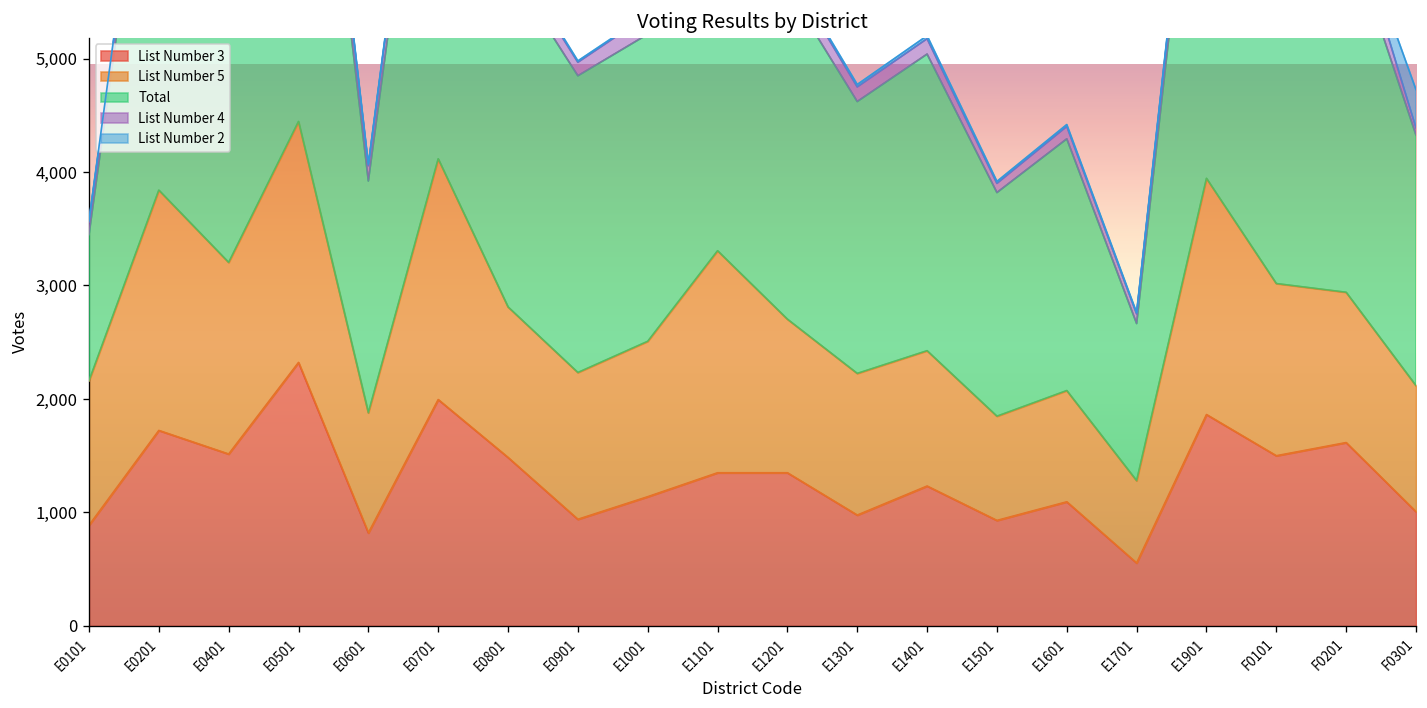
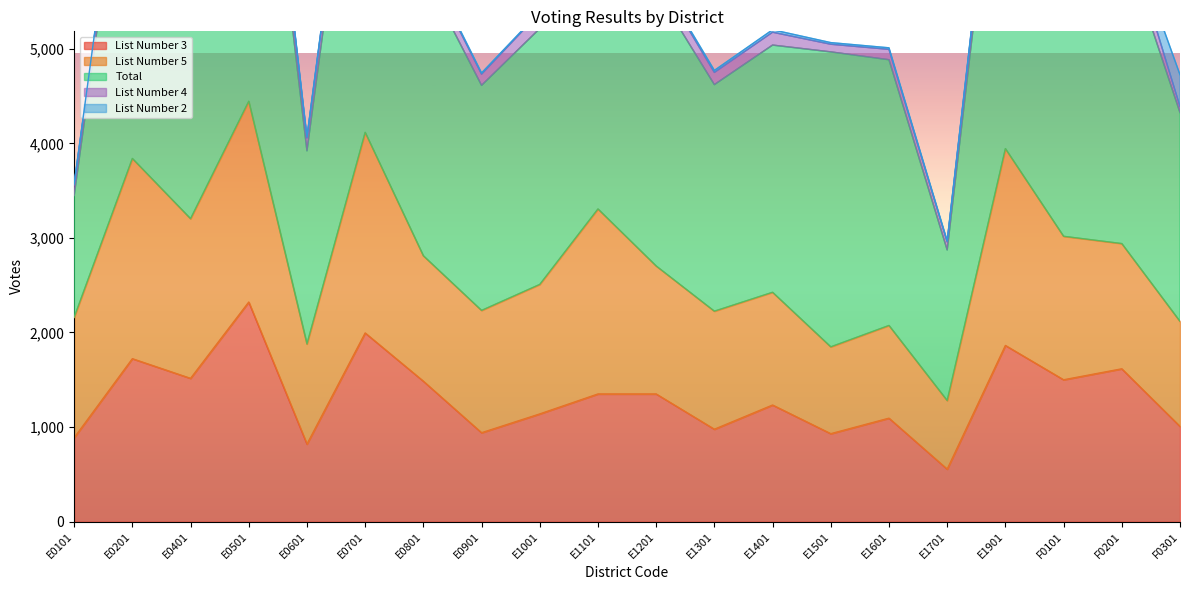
  {
    "Total": {
      "E0101": "1,300",
      "E0601": "2,000",
-     "E0901": "2,600",
+     "E0901": "2,400",
      "E1301": "2,400",
      "E1401": "2,600",
-     "E1501": "2,000",
-     "E1601": "2,200",
-     "E1701": "1,400",
+     "E1501": "3,100",
+     "E1601": "2,800",
+     "E1701": "1,600",
      "F0301": "2,200"
    },
    "List Number 4": {
      "F0301": "100"
    },
    "List Number 2": {
      "F0301": "300"
    }
  }
